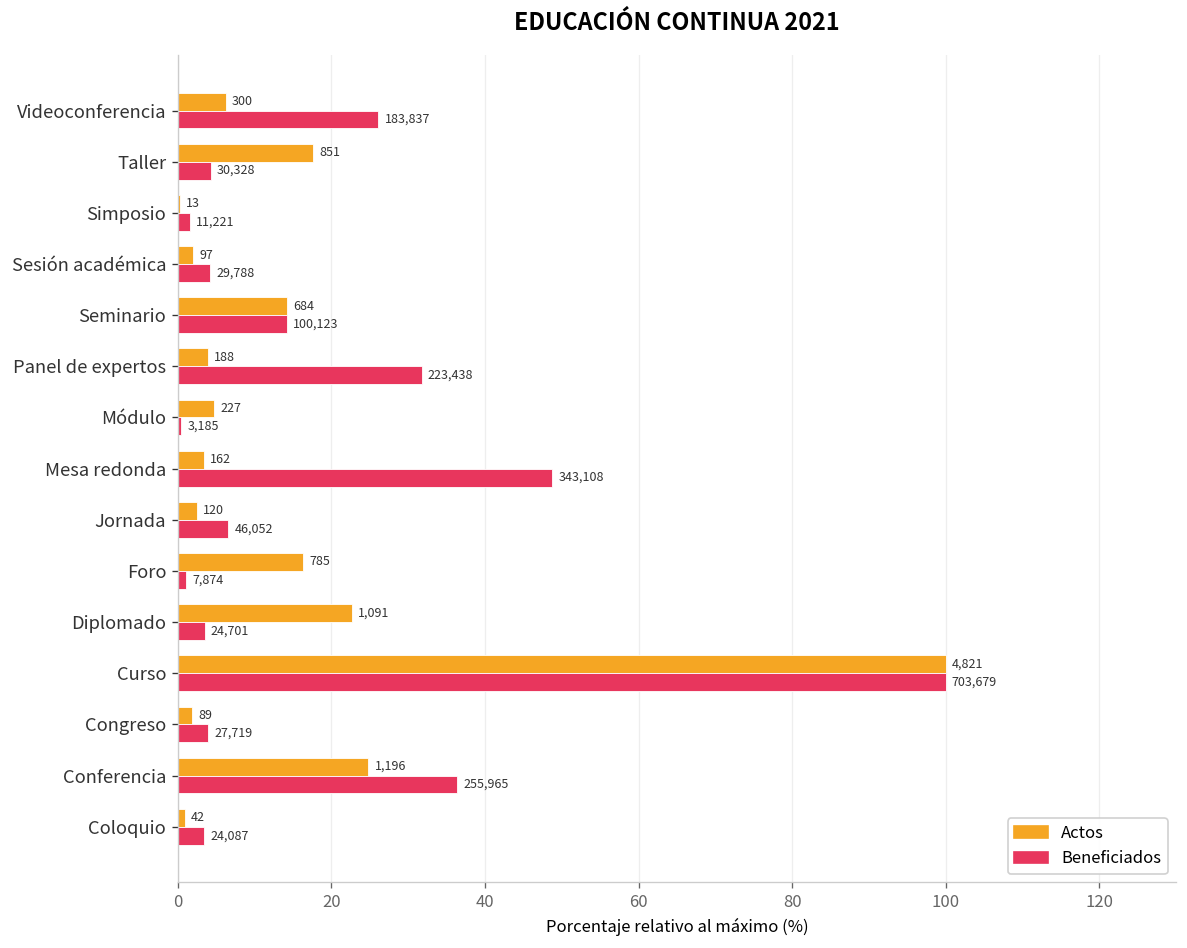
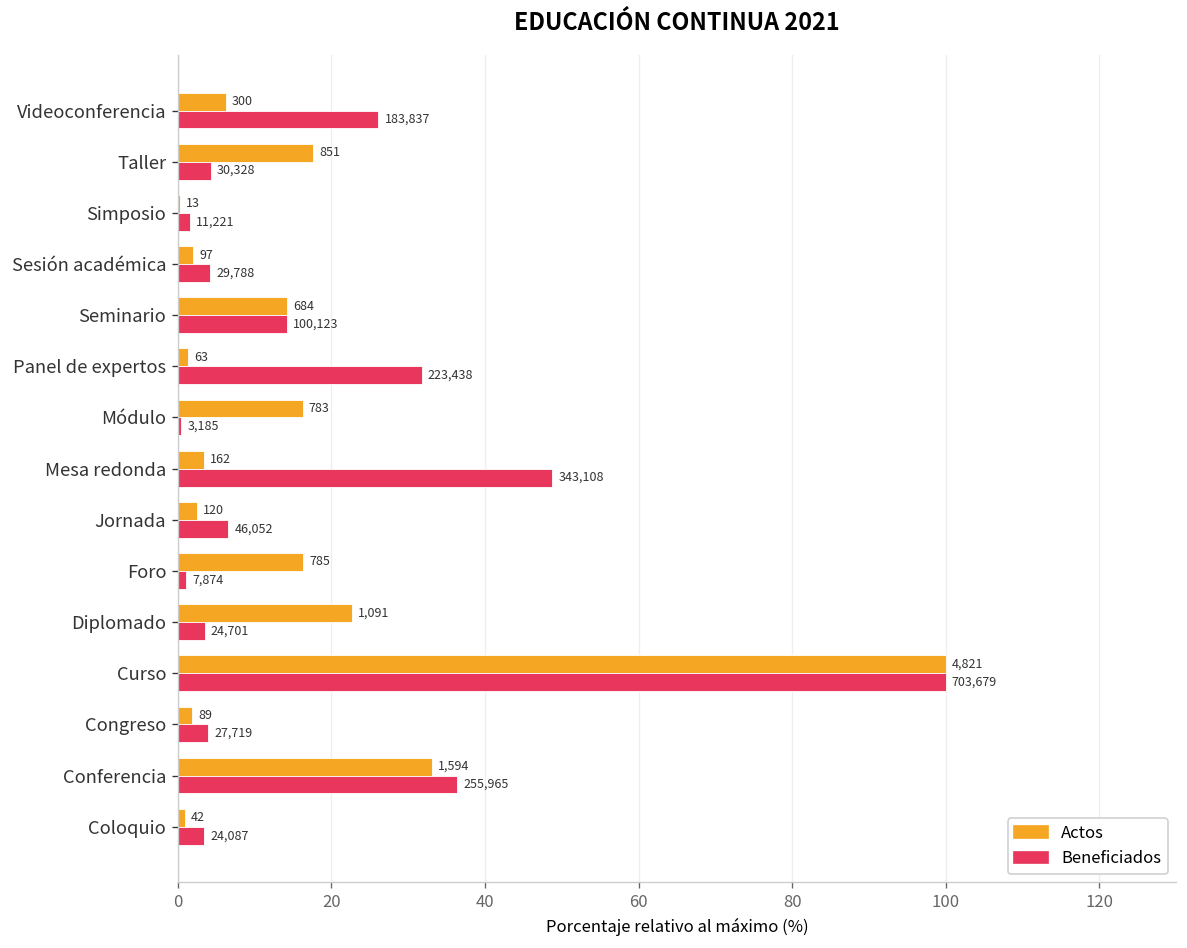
  {
    "Actos": {
-     "Panel de expertos": "188",
-     "Módulo": "227",
-     "Conferencia": "1,196"
+     "Panel de expertos": "63",
+     "Módulo": "783",
+     "Conferencia": "1,594"
    }
  }
